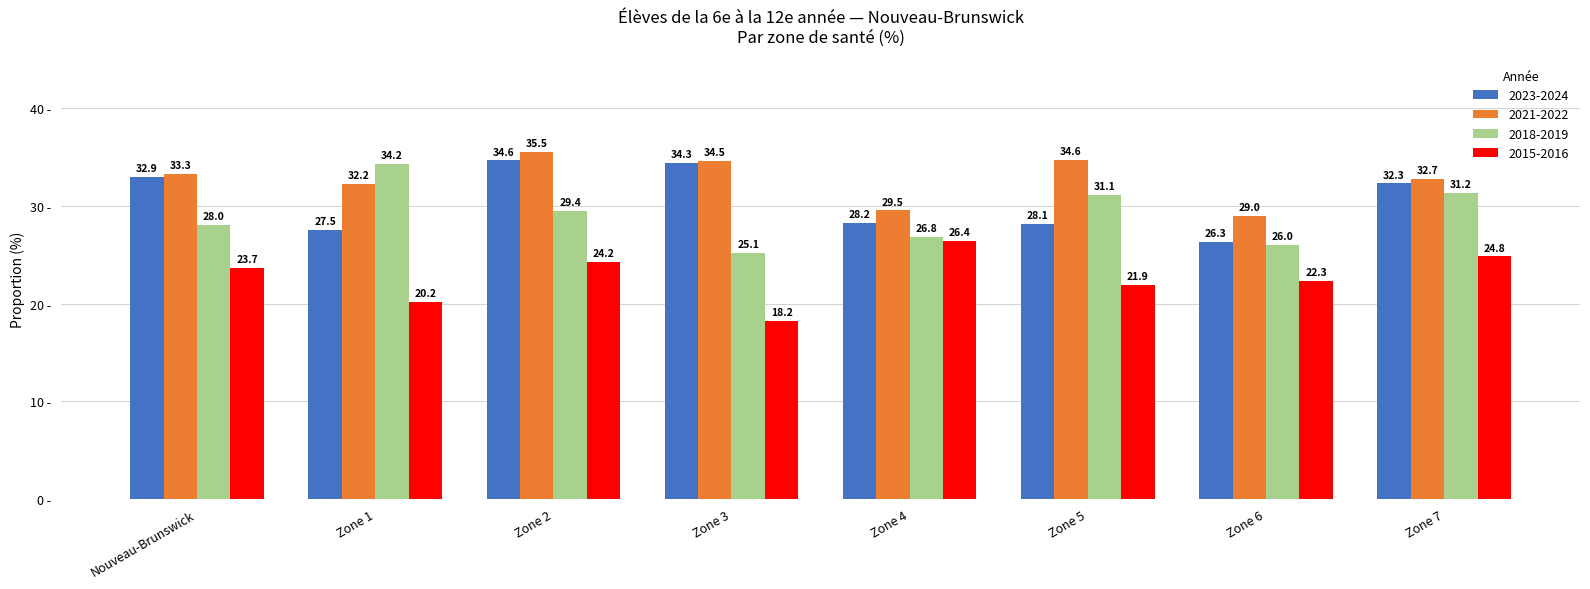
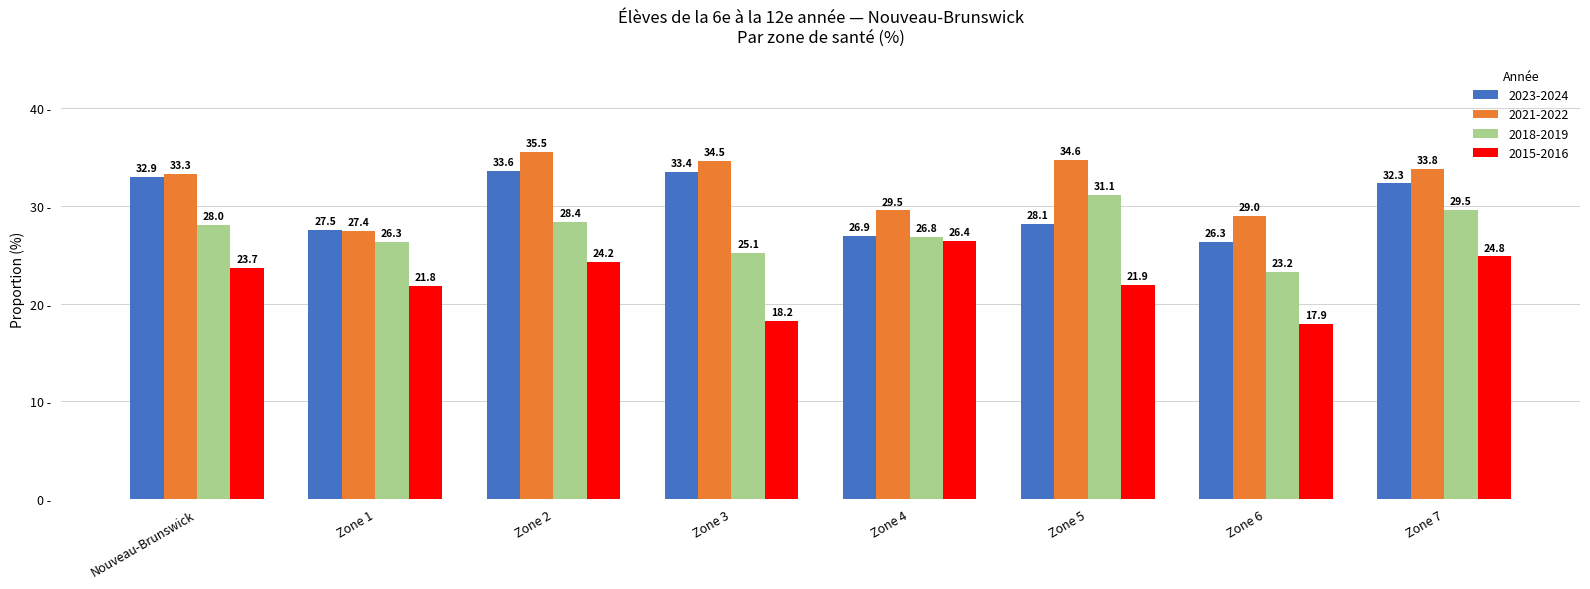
  {
    "2023-2024": {
      "Nouveau-Brunswick": 32.9,
      "Zone 1": 27.5,
-     "Zone 2": 34.6,
-     "Zone 3": 34.3,
-     "Zone 4": 28.2,
+     "Zone 2": 33.6,
+     "Zone 3": 33.4,
+     "Zone 4": 26.9,
      "Zone 5": 28.1,
      "Zone 6": 26.3,
      "Zone 7": 32.3
    },
    "2021-2022": {
      "Nouveau-Brunswick": 33.3,
-     "Zone 1": 32.2,
+     "Zone 1": 27.4,
      "Zone 2": 35.5,
      "Zone 3": 34.5,
      "Zone 4": 29.5,
      "Zone 5": 34.6,
      "Zone 6": 29.0,
-     "Zone 7": 32.7
+     "Zone 7": 33.8
    },
    "2018-2019": {
      "Nouveau-Brunswick": 28.0,
-     "Zone 1": 34.2,
-     "Zone 2": 29.4,
+     "Zone 1": 26.3,
+     "Zone 2": 28.4,
      "Zone 3": 25.1,
      "Zone 4": 26.8,
      "Zone 5": 31.1,
-     "Zone 6": 26.0,
-     "Zone 7": 31.2
+     "Zone 6": 23.2,
+     "Zone 7": 29.5
    },
    "2015-2016": {
      "Nouveau-Brunswick": 23.7,
-     "Zone 1": 20.2,
+     "Zone 1": 21.8,
      "Zone 2": 24.2,
      "Zone 3": 18.2,
      "Zone 4": 26.4,
      "Zone 5": 21.9,
-     "Zone 6": 22.3,
+     "Zone 6": 17.9,
      "Zone 7": 24.8
    }
  }
